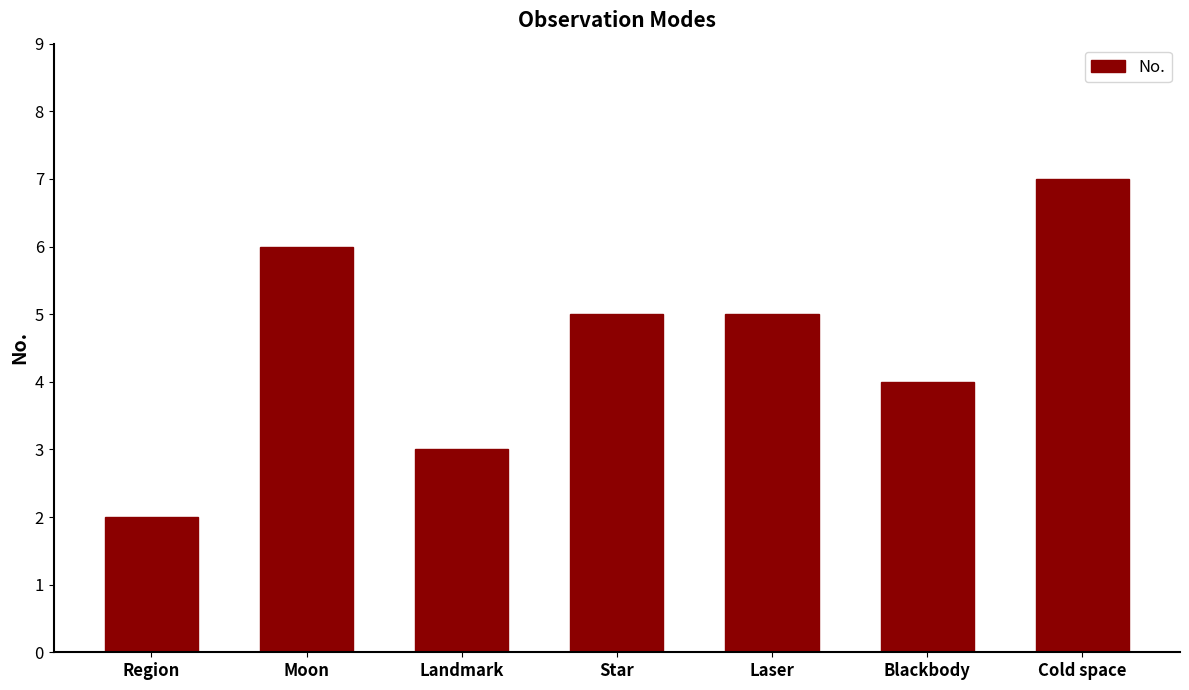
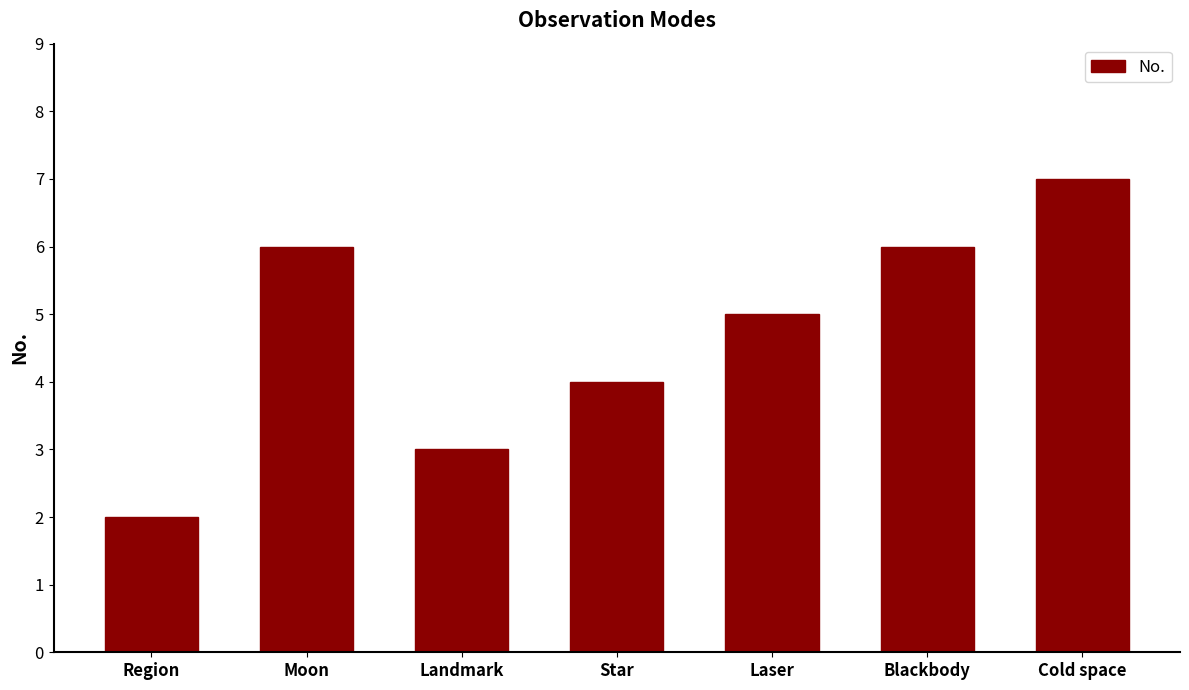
  {
    "Region": 2,
    "Moon": 6,
    "Landmark": 3,
-   "Star": 5,
+   "Star": 4,
    "Laser": 5,
-   "Blackbody": 4,
+   "Blackbody": 6,
    "Cold space": 7
  }
